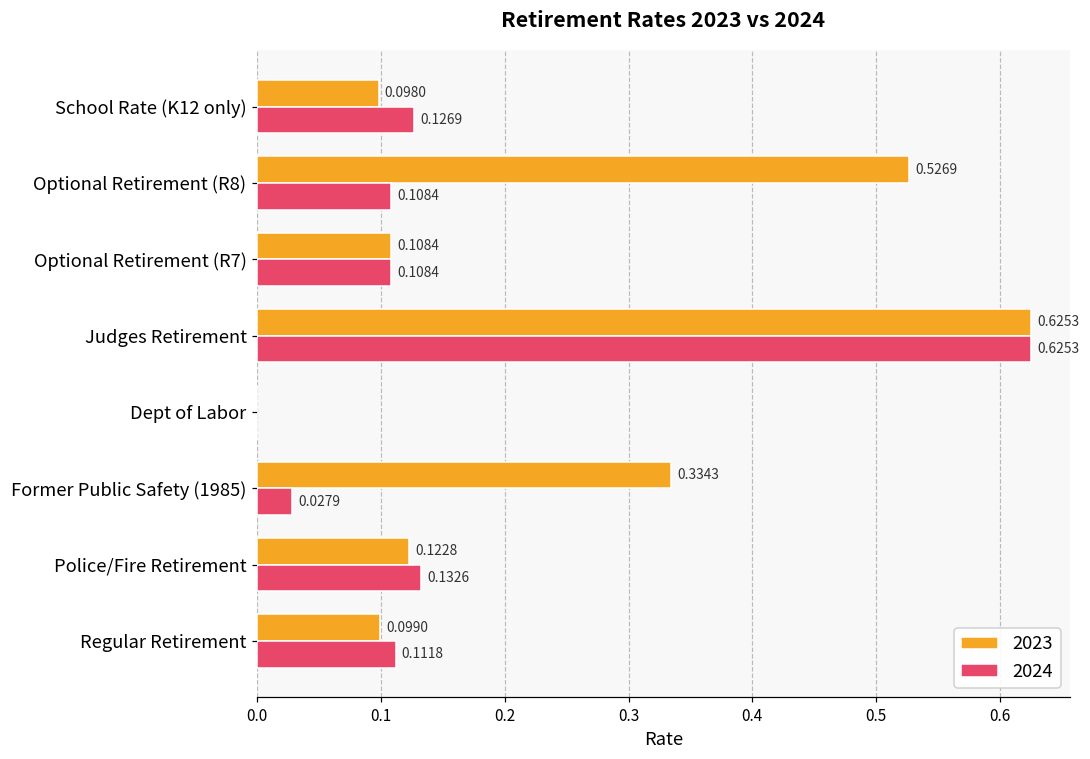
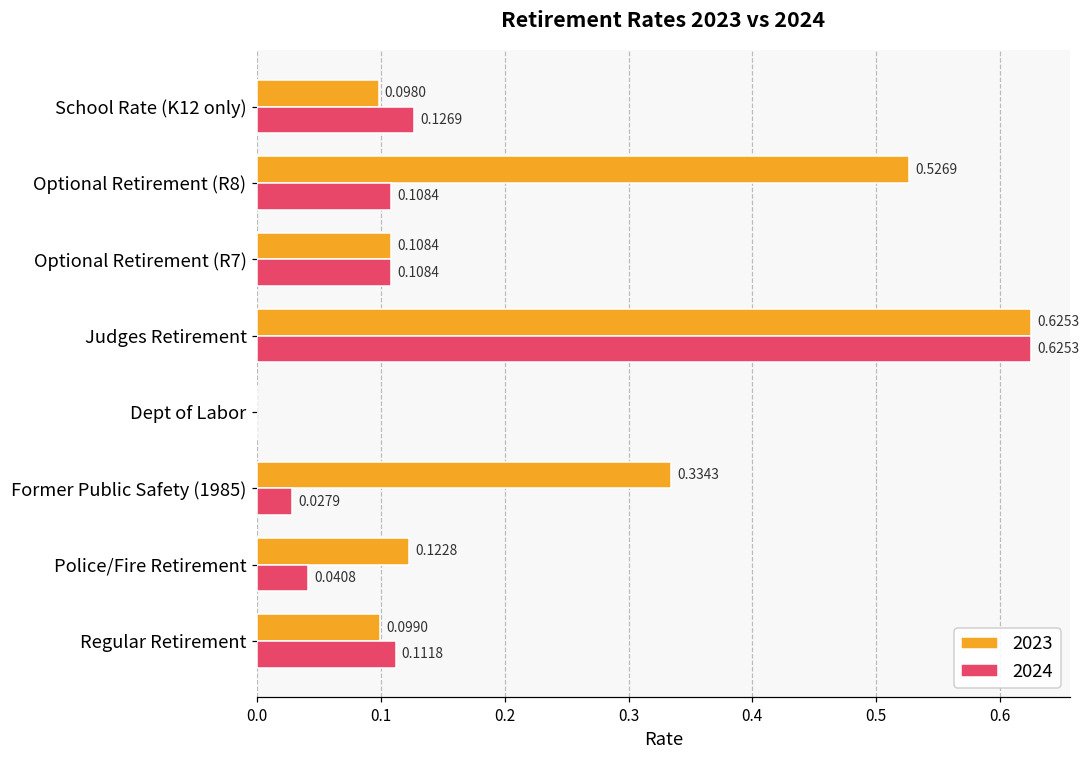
  {
    "2023": {
      "School Rate (K12 only)": 0.0980,
      "Optional Retirement (R8)": 0.5269,
      "Optional Retirement (R7)": 0.1084,
      "Judges Retirement": 0.6253,
      "Former Public Safety (1985)": 0.3343,
      "Police/Fire Retirement": 0.1228,
      "Regular Retirement": 0.0990
    },
    "2024": {
      "School Rate (K12 only)": 0.1269,
      "Optional Retirement (R8)": 0.1084,
      "Optional Retirement (R7)": 0.1084,
      "Judges Retirement": 0.6253,
      "Former Public Safety (1985)": 0.0279,
-     "Police/Fire Retirement": 0.1326,
+     "Police/Fire Retirement": 0.0408,
      "Regular Retirement": 0.1118
    }
  }
